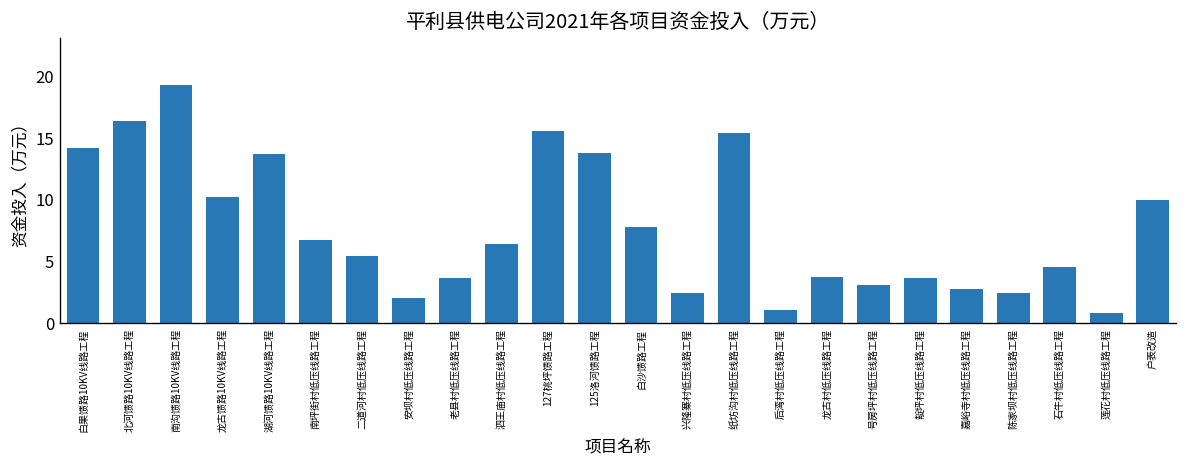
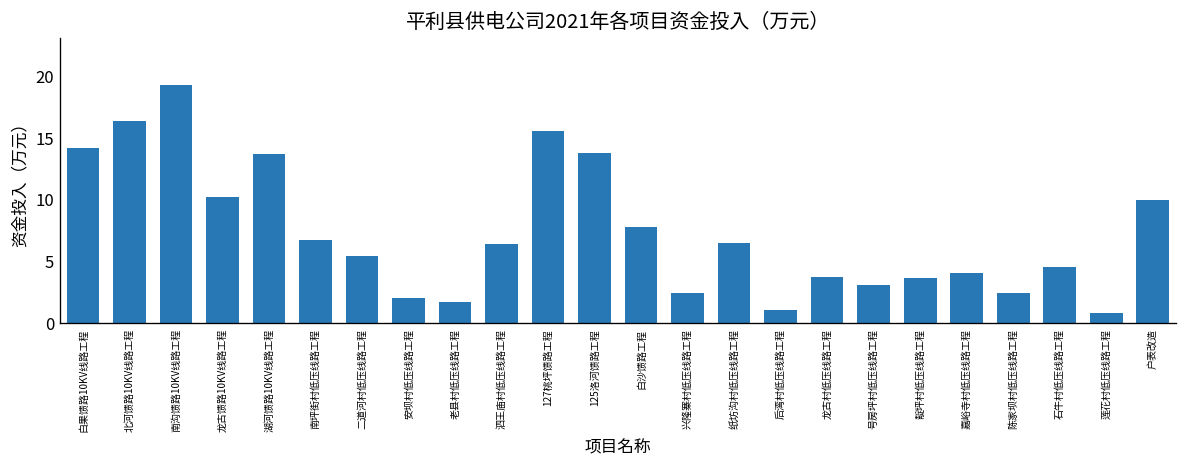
  {
    "白果馈路10KV线路工程": 14.2,
    "北河馈路10KV线路工程": 16.4,
    "南沟馈路10KV线路工程": 19.3,
    "龙古馈路10KV线路工程": 10.2,
    "湖河馈路10KV线路工程": 13.7,
    "南坪街村低压线路工程": 6.7,
    "二道河村低压线路工程": 5.5,
    "安坝村低压线路工程": 2.0,
-   "老县村低压线路工程": 3.6,
+   "老县村低压线路工程": 1.7,
    "泗王庙村低压线路工程": 6.5,
    "127桃坪馈路工程": 15.6,
    "125洛河馈路工程": 13.8,
    "白沙馈路工程": 7.8,
    "兴隆寨村低压线路工程": 2.5,
-   "纸坊沟村低压线路工程": 15.4,
+   "纸坊沟村低压线路工程": 6.5,
    "后湾村低压线路工程": 1.1,
    "龙古村低压线路工程": 3.8,
    "号房坪村低压线路工程": 3.1,
    "靛坪村低压线路工程": 3.6,
-   "嘉峪寺村低压线路工程": 2.7,
+   "嘉峪寺村低压线路工程": 4.1,
    "陈家坝村低压线路工程": 2.5,
    "石牛村低压线路工程": 4.5,
    "莲花村低压线路工程": 0.9,
    "户表改造": 10.0
  }
